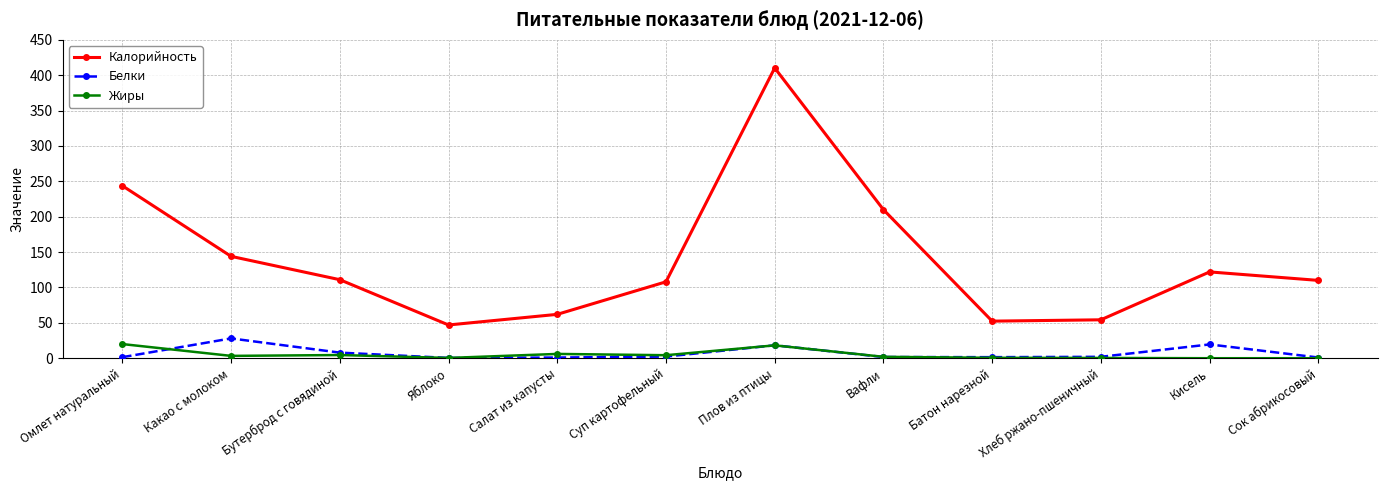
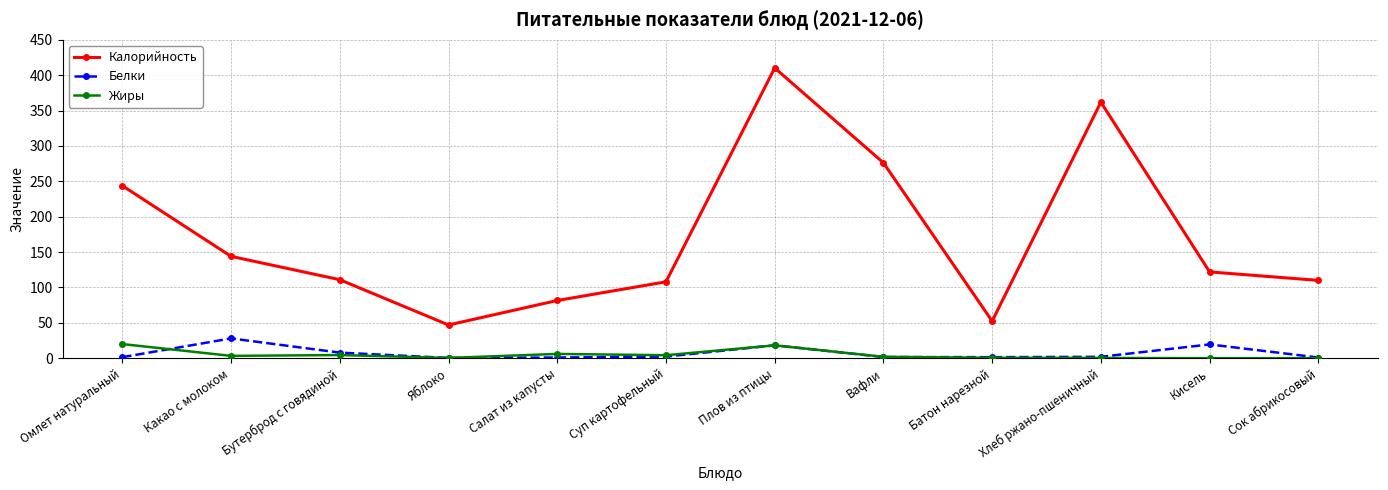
  {
    "Калорийность": {
      "Омлет натуральный": 240,
      "Какао с молоком": 140,
      "Бутерброд с говядиной": 110,
      "Яблоко": 50,
-     "Салат из капусты": 60,
+     "Салат из капусты": 80,
      "Суп картофельный": 110,
      "Плов из птицы": 410,
-     "Вафли": 210,
+     "Вафли": 280,
      "Батон нарезной": 50,
-     "Хлеб ржано-пшеничный": 50,
+     "Хлеб ржано-пшеничный": 360,
      "Кисель": 120,
      "Сок абрикосовый": 110
    },
    "Белки": {
      "Омлет натуральный": 0,
      "Какао с молоком": 30,
      "Салат из капусты": 0,
      "Кисель": 20
    },
    "Жиры": {
      "Омлет натуральный": 20,
      "Какао с молоком": 0,
      "Салат из капусты": 10,
      "Кисель": 0
    }
  }
